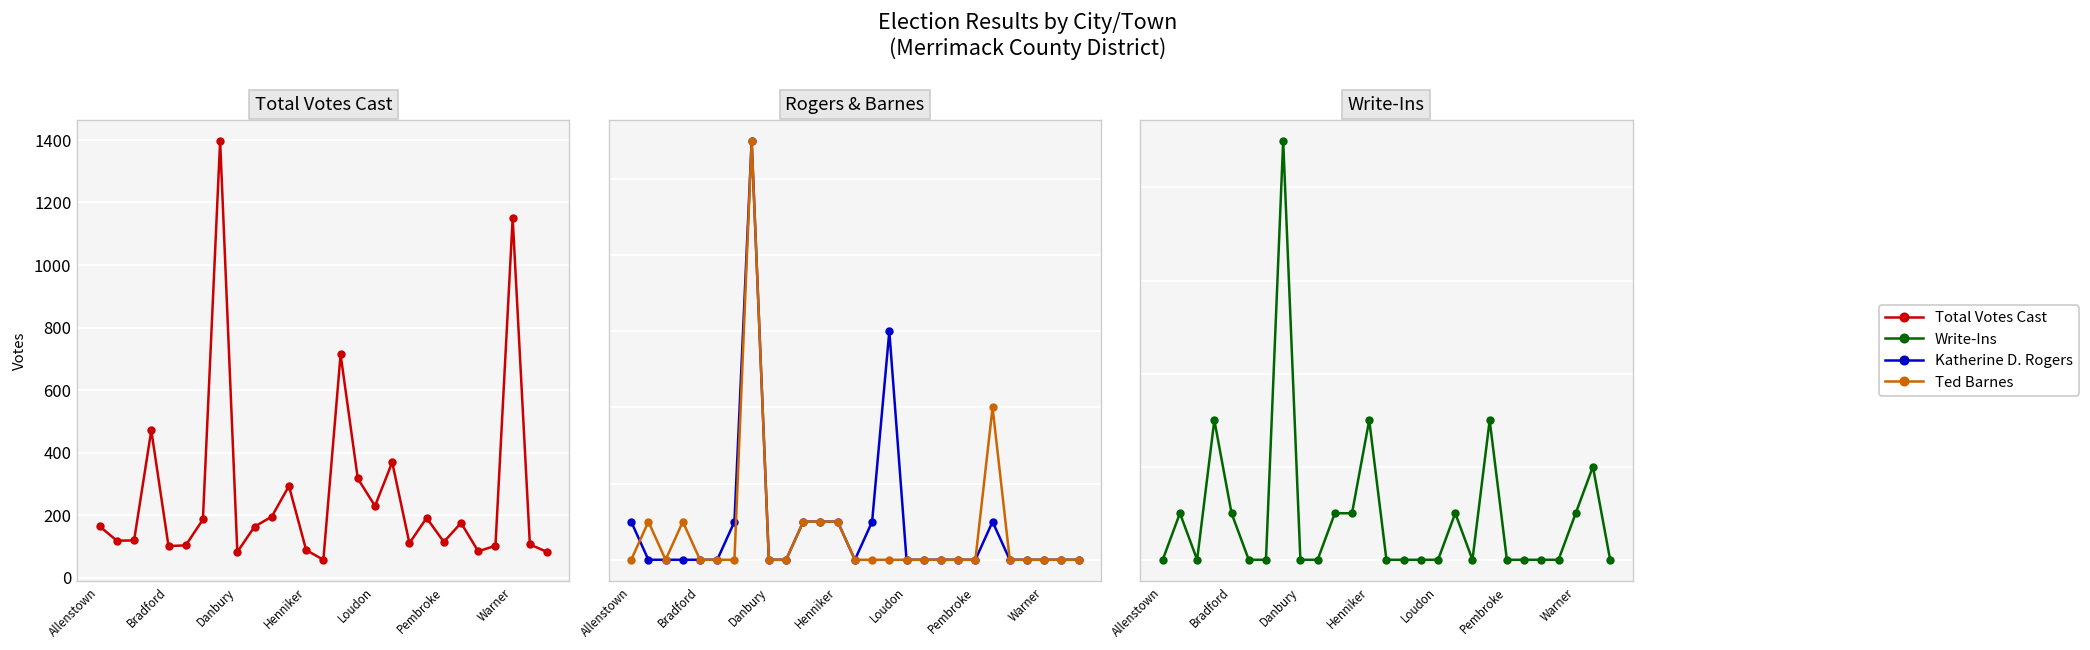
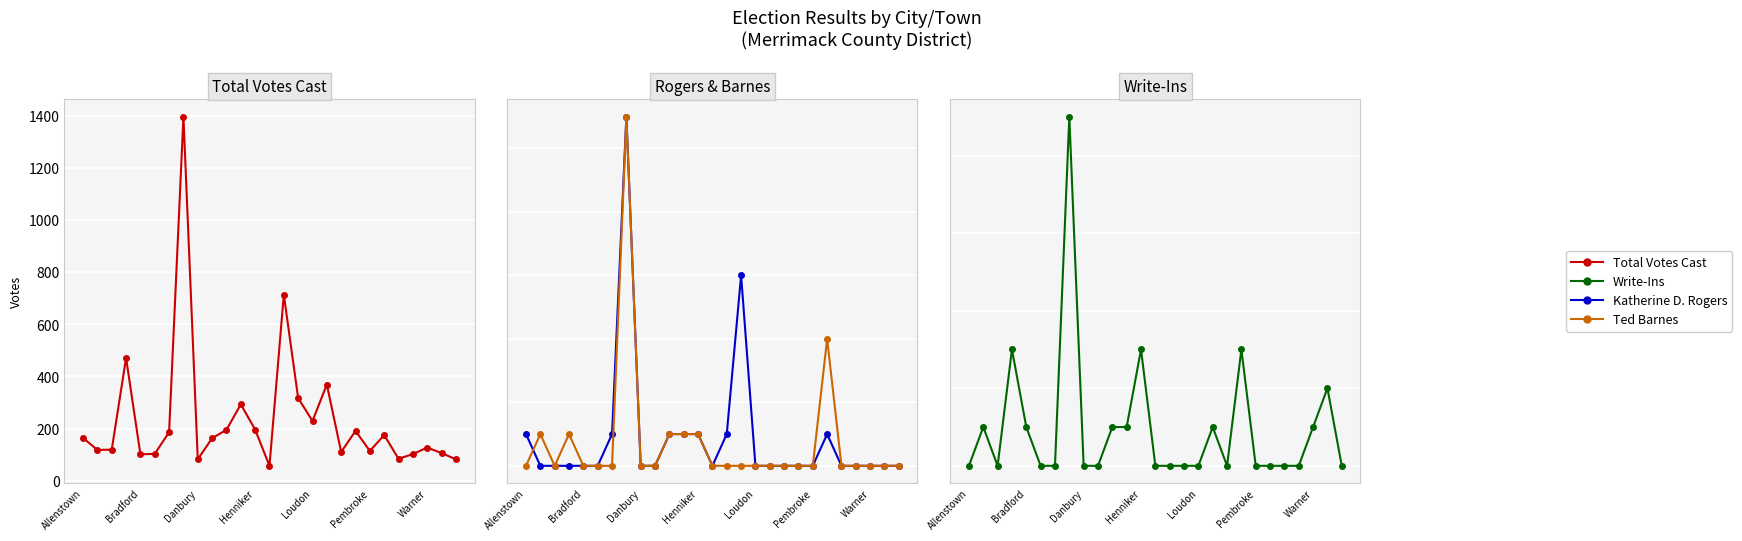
  {
    "Total Votes Cast": {
      "Allenstown": 160,
      "Bradford": 100,
      "Danbury": 80,
-     "Henniker": 90,
+     "Henniker": 200,
      "Loudon": 230,
      "Pembroke": 110,
-     "Warner": 1150
+     "Warner": 130
    }
  }
